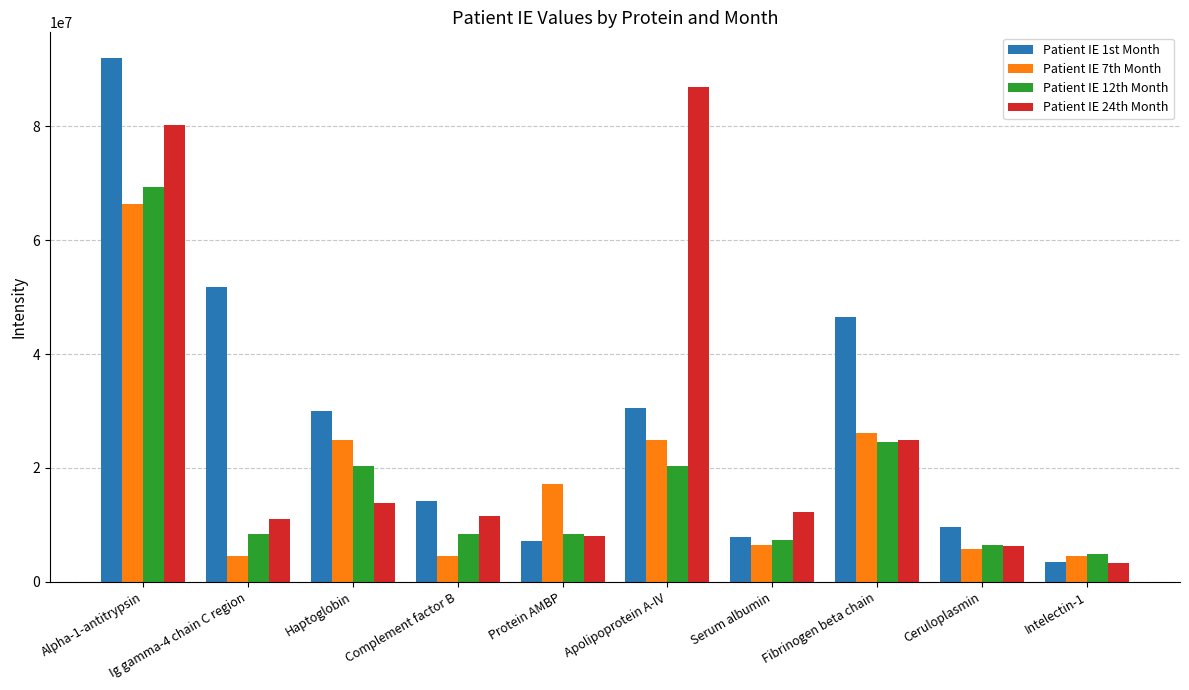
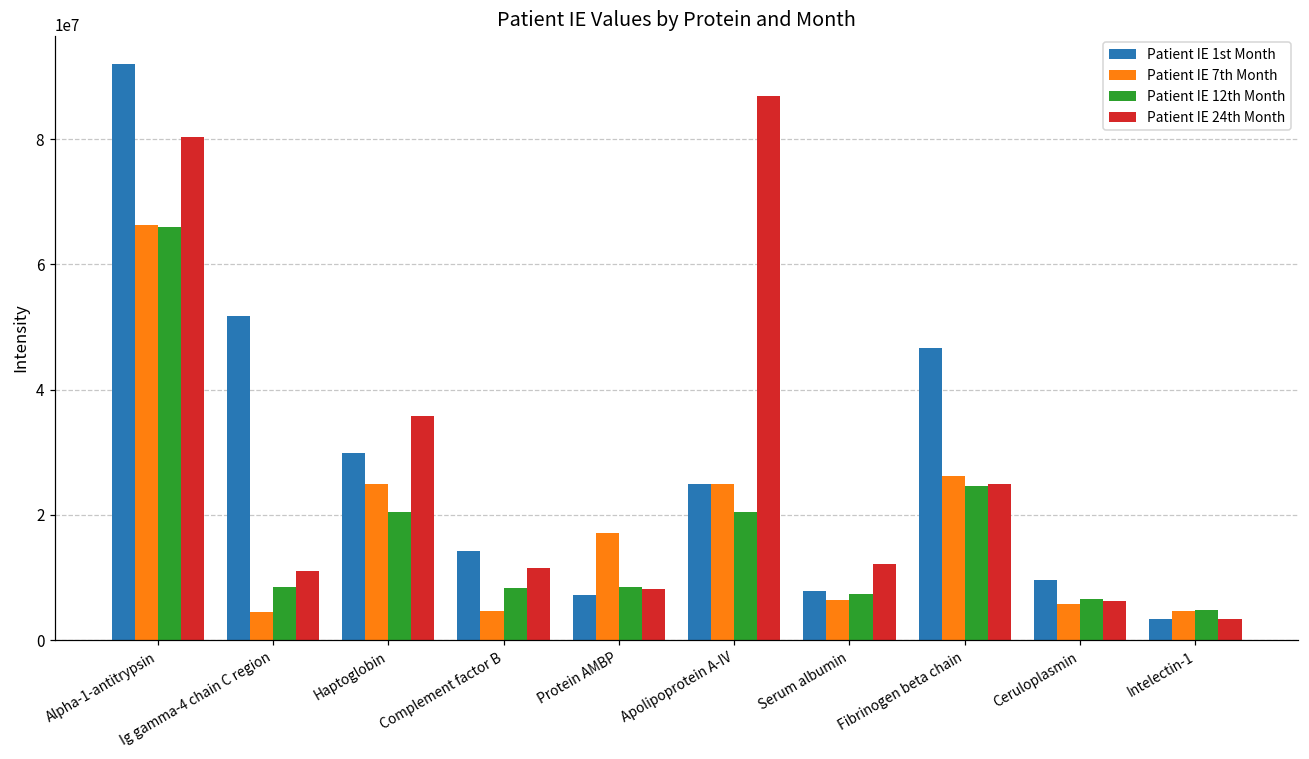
  {
    "Patient IE 1st Month": {
      "Alpha-1-antitrypsin": 92000000,
      "Ig gamma-4 chain C region": 52000000,
      "Haptoglobin": 30000000,
      "Complement factor B": 14000000,
      "Protein AMBP": 7000000,
-     "Apolipoprotein A-IV": 30000000,
+     "Apolipoprotein A-IV": 25000000,
      "Serum albumin": 8000000,
      "Fibrinogen beta chain": 47000000,
      "Ceruloplasmin": 10000000,
      "Intelectin-1": 3000000
    },
    "Patient IE 7th Month": {
      "Alpha-1-antitrypsin": 66000000,
      "Ig gamma-4 chain C region": 4000000,
      "Haptoglobin": 25000000,
      "Complement factor B": 5000000,
      "Protein AMBP": 17000000,
      "Apolipoprotein A-IV": 25000000,
      "Serum albumin": 6000000,
      "Fibrinogen beta chain": 26000000,
      "Ceruloplasmin": 6000000,
      "Intelectin-1": 5000000
    },
    "Patient IE 12th Month": {
-     "Alpha-1-antitrypsin": 69000000,
+     "Alpha-1-antitrypsin": 66000000,
      "Ig gamma-4 chain C region": 8000000,
      "Haptoglobin": 20000000,
      "Complement factor B": 8000000,
      "Protein AMBP": 8000000,
      "Apolipoprotein A-IV": 20000000,
      "Serum albumin": 7000000,
      "Fibrinogen beta chain": 25000000,
      "Ceruloplasmin": 7000000,
      "Intelectin-1": 5000000
    },
    "Patient IE 24th Month": {
      "Alpha-1-antitrypsin": 80000000,
      "Ig gamma-4 chain C region": 11000000,
-     "Haptoglobin": 14000000,
+     "Haptoglobin": 36000000,
      "Complement factor B": 12000000,
      "Protein AMBP": 8000000,
      "Apolipoprotein A-IV": 87000000,
      "Serum albumin": 12000000,
      "Fibrinogen beta chain": 25000000,
      "Ceruloplasmin": 6000000,
      "Intelectin-1": 3000000
    }
  }
